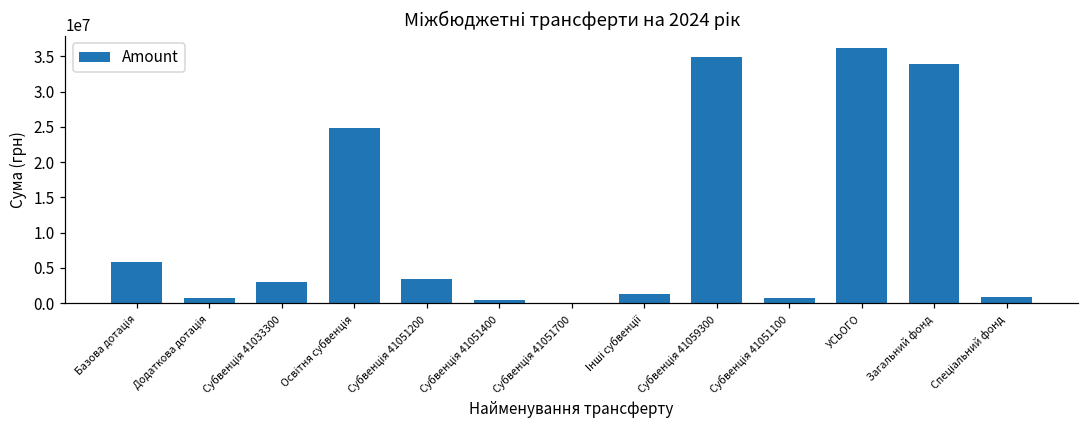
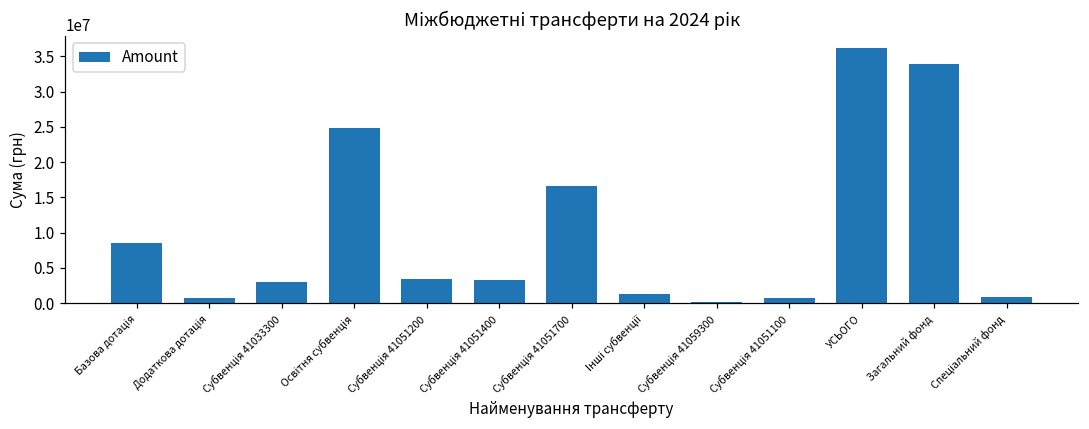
  {
-   "Базова дотація": 6000000,
+   "Базова дотація": 9000000,
    "Додаткова дотація": 1000000,
    "Субвенція 41033300": 3000000,
    "Освітня субвенція": 25000000,
    "Субвенція 41051200": 3000000,
-   "Субвенція 41051400": 0,
-   "Субвенція 41051700": 0,
+   "Субвенція 41051400": 3000000,
+   "Субвенція 41051700": 17000000,
    "Інші субвенції": 1000000,
-   "Субвенція 41059300": 35000000,
+   "Субвенція 41059300": 0,
    "Субвенція 41051100": 1000000,
    "УСЬОГО": 36000000,
    "Загальний фонд": 34000000,
    "Спеціальний фонд": 1000000
  }
